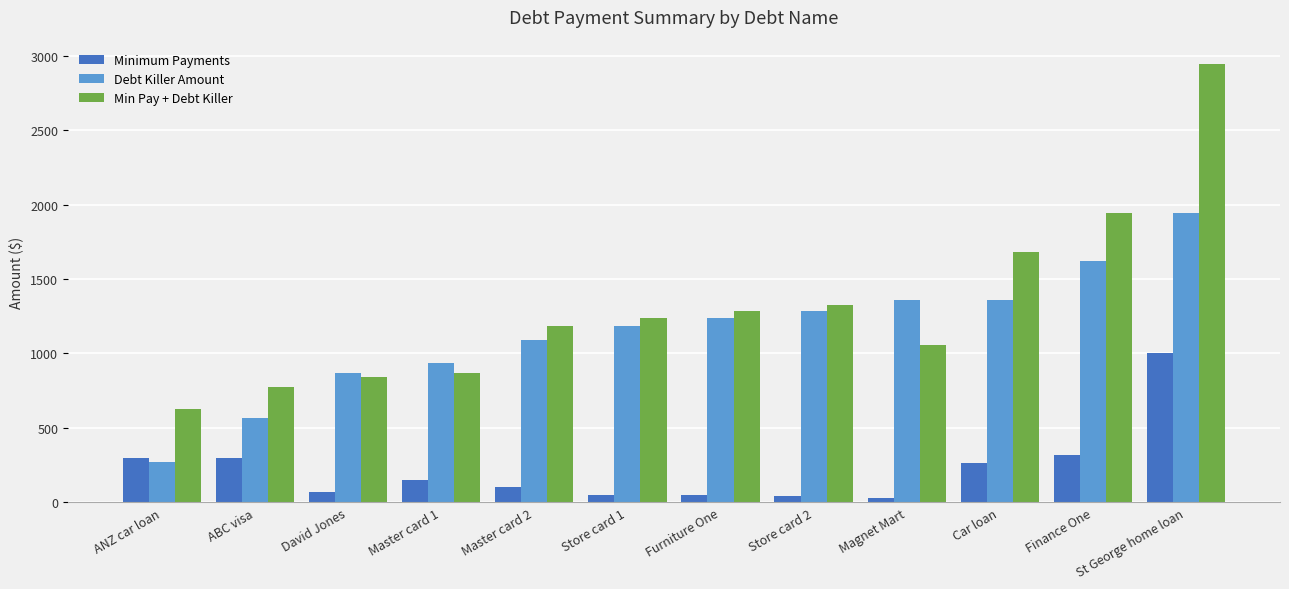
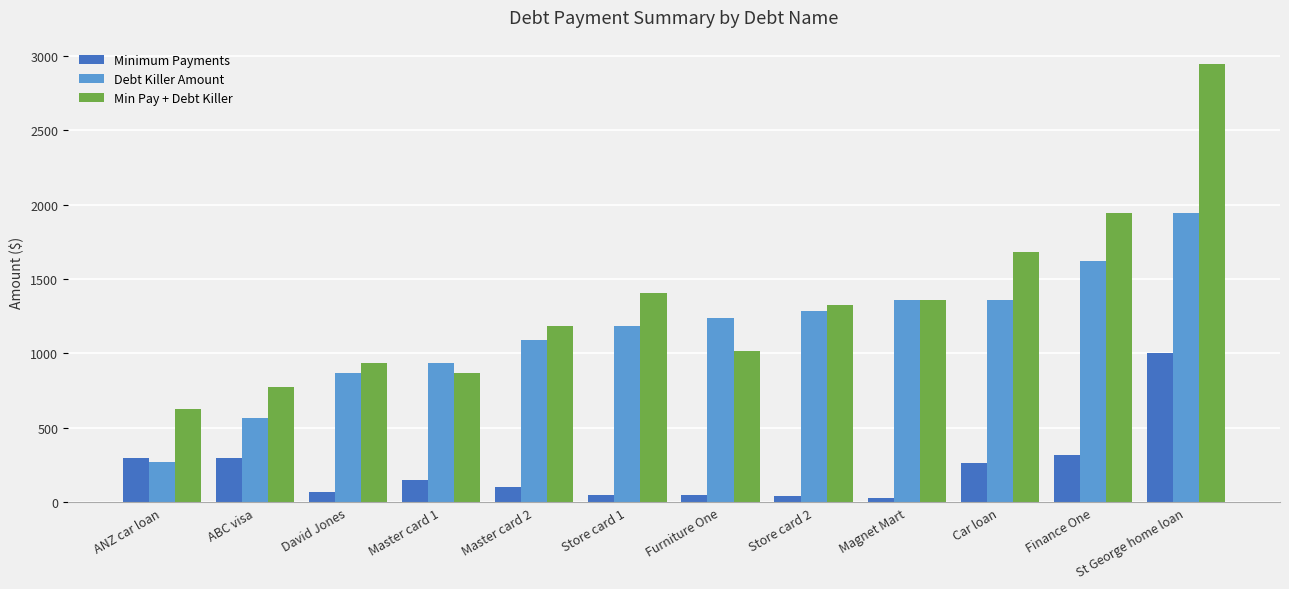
  {
    "Min Pay + Debt Killer": {
      "ANZ car loan": 630,
      "ABC visa": 770,
-     "David Jones": 840,
+     "David Jones": 940,
      "Master card 1": 870,
      "Master card 2": 1190,
-     "Store card 1": 1240,
-     "Furniture One": 1290,
+     "Store card 1": 1410,
+     "Furniture One": 1020,
      "Store card 2": 1330,
-     "Magnet Mart": 1060,
+     "Magnet Mart": 1360,
      "Car loan": 1680,
      "Finance One": 1940,
      "St George home loan": 2940
    }
  }
